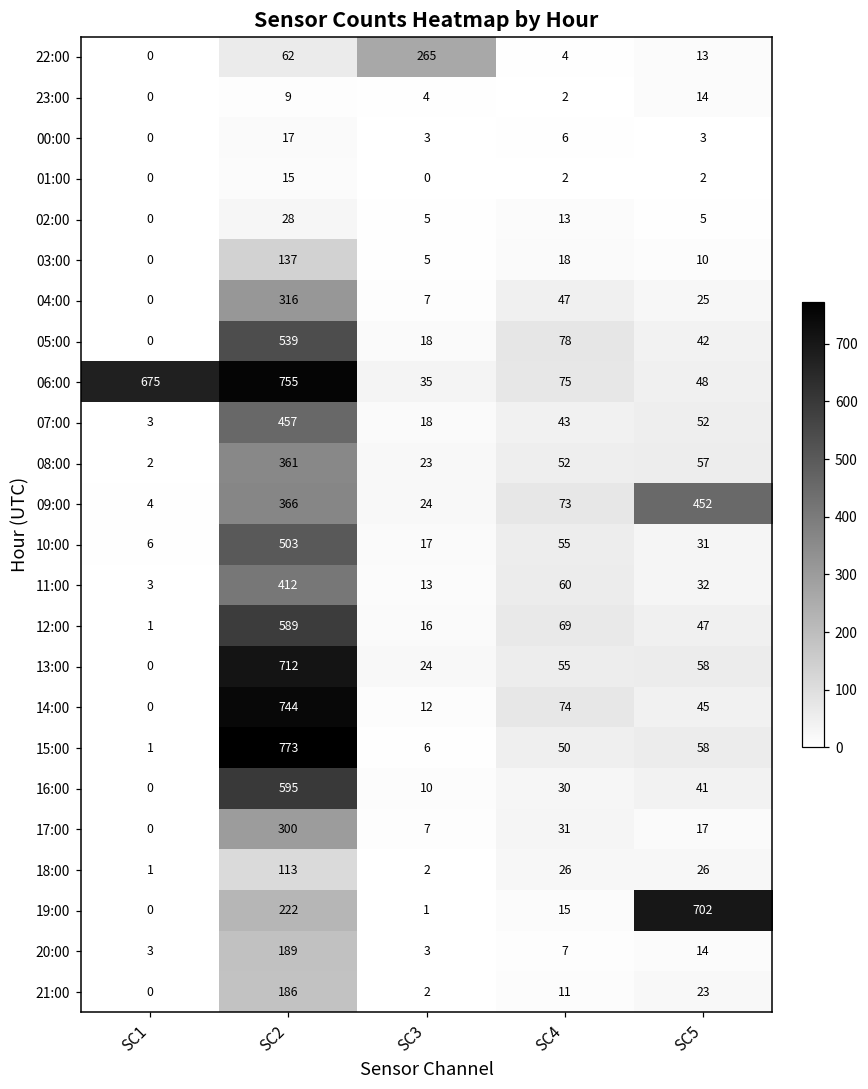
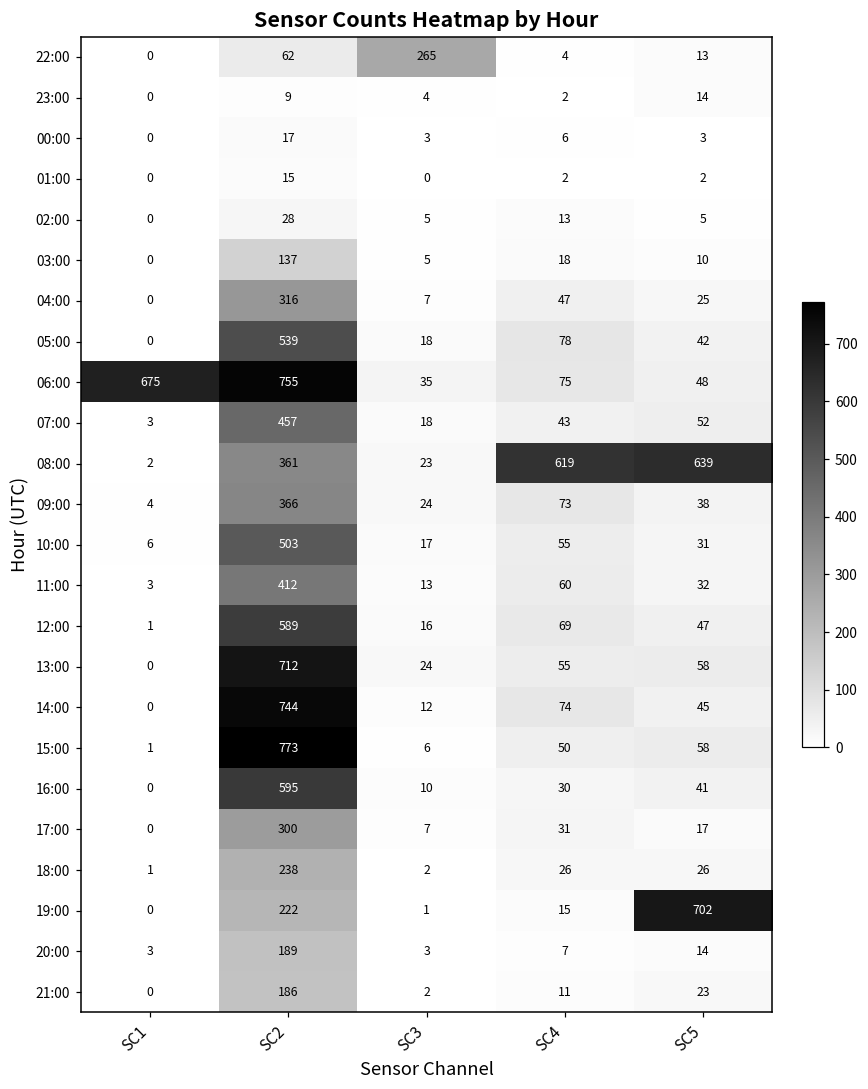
  {
    "22:00": {
      "SC1": 0,
      "SC2": 62,
      "SC3": 265,
      "SC4": 4,
      "SC5": 13
    },
    "23:00": {
      "SC1": 0,
      "SC2": 9,
      "SC3": 4,
      "SC4": 2,
      "SC5": 14
    },
    "00:00": {
      "SC1": 0,
      "SC2": 17,
      "SC3": 3,
      "SC4": 6,
      "SC5": 3
    },
    "01:00": {
      "SC1": 0,
      "SC2": 15,
      "SC3": 0,
      "SC4": 2,
      "SC5": 2
    },
    "02:00": {
      "SC1": 0,
      "SC2": 28,
      "SC3": 5,
      "SC4": 13,
      "SC5": 5
    },
    "03:00": {
      "SC1": 0,
      "SC2": 137,
      "SC3": 5,
      "SC4": 18,
      "SC5": 10
    },
    "04:00": {
      "SC1": 0,
      "SC2": 316,
      "SC3": 7,
      "SC4": 47,
      "SC5": 25
    },
    "05:00": {
      "SC1": 0,
      "SC2": 539,
      "SC3": 18,
      "SC4": 78,
      "SC5": 42
    },
    "06:00": {
      "SC1": 675,
      "SC2": 755,
      "SC3": 35,
      "SC4": 75,
      "SC5": 48
    },
    "07:00": {
      "SC1": 3,
      "SC2": 457,
      "SC3": 18,
      "SC4": 43,
      "SC5": 52
    },
    "08:00": {
      "SC1": 2,
      "SC2": 361,
      "SC3": 23,
-     "SC4": 52,
-     "SC5": 57
+     "SC4": 619,
+     "SC5": 639
    },
    "09:00": {
      "SC1": 4,
      "SC2": 366,
      "SC3": 24,
      "SC4": 73,
-     "SC5": 452
+     "SC5": 38
    },
    "10:00": {
      "SC1": 6,
      "SC2": 503,
      "SC3": 17,
      "SC4": 55,
      "SC5": 31
    },
    "11:00": {
      "SC1": 3,
      "SC2": 412,
      "SC3": 13,
      "SC4": 60,
      "SC5": 32
    },
    "12:00": {
      "SC1": 1,
      "SC2": 589,
      "SC3": 16,
      "SC4": 69,
      "SC5": 47
    },
    "13:00": {
      "SC1": 0,
      "SC2": 712,
      "SC3": 24,
      "SC4": 55,
      "SC5": 58
    },
    "14:00": {
      "SC1": 0,
      "SC2": 744,
      "SC3": 12,
      "SC4": 74,
      "SC5": 45
    },
    "15:00": {
      "SC1": 1,
      "SC2": 773,
      "SC3": 6,
      "SC4": 50,
      "SC5": 58
    },
    "16:00": {
      "SC1": 0,
      "SC2": 595,
      "SC3": 10,
      "SC4": 30,
      "SC5": 41
    },
    "17:00": {
      "SC1": 0,
      "SC2": 300,
      "SC3": 7,
      "SC4": 31,
      "SC5": 17
    },
    "18:00": {
      "SC1": 1,
-     "SC2": 113,
+     "SC2": 238,
      "SC3": 2,
      "SC4": 26,
      "SC5": 26
    },
    "19:00": {
      "SC1": 0,
      "SC2": 222,
      "SC3": 1,
      "SC4": 15,
      "SC5": 702
    },
    "20:00": {
      "SC1": 3,
      "SC2": 189,
      "SC3": 3,
      "SC4": 7,
      "SC5": 14
    },
    "21:00": {
      "SC1": 0,
      "SC2": 186,
      "SC3": 2,
      "SC4": 11,
      "SC5": 23
    }
  }
